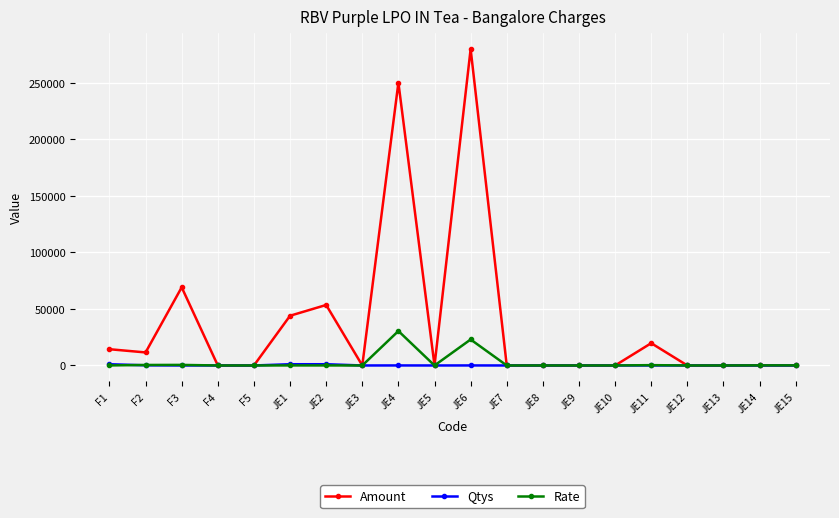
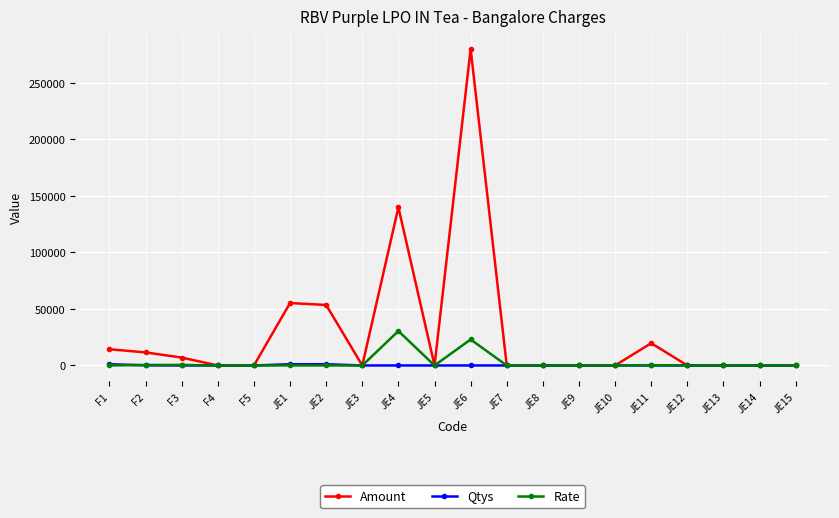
  {
    "Amount": {
      "F1": 14000,
      "F2": 12000,
-     "F3": 69000,
-     "JE1": 44000,
+     "F3": 7000,
+     "JE1": 55000,
      "JE2": 54000,
-     "JE4": 250000,
+     "JE4": 140000,
      "JE6": 280000,
      "JE11": 20000
    },
    "Qtys": {
      "JE4": 0,
      "JE6": 0
    },
    "Rate": {
      "JE4": 30000,
      "JE6": 23000
    }
  }
